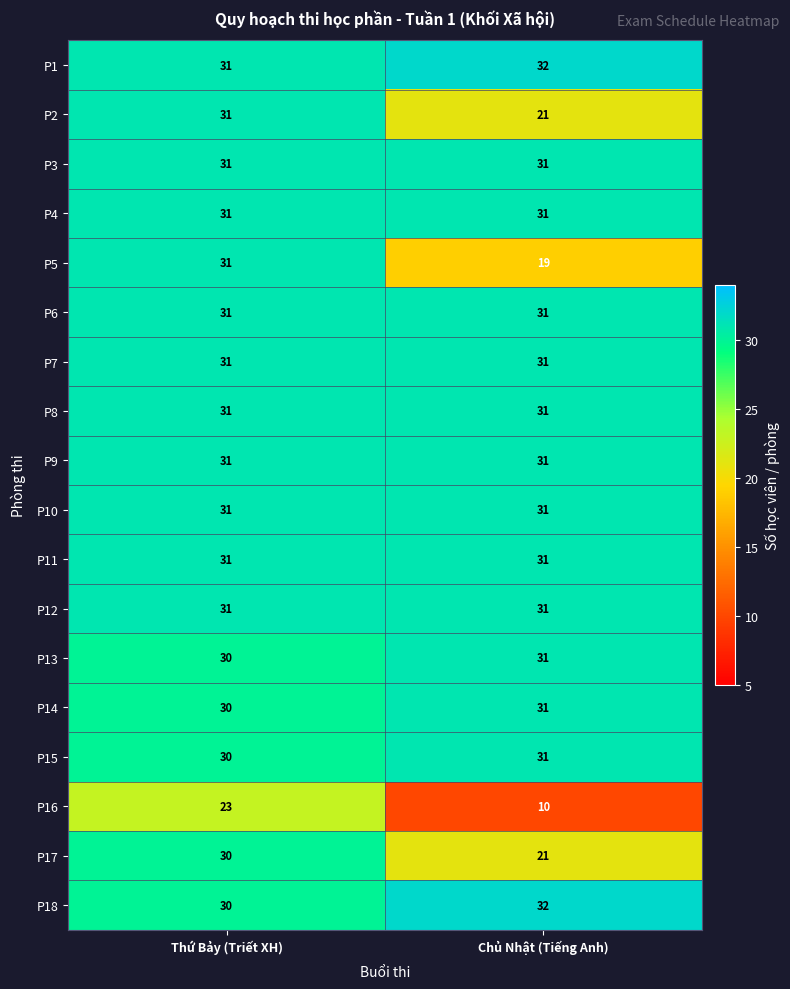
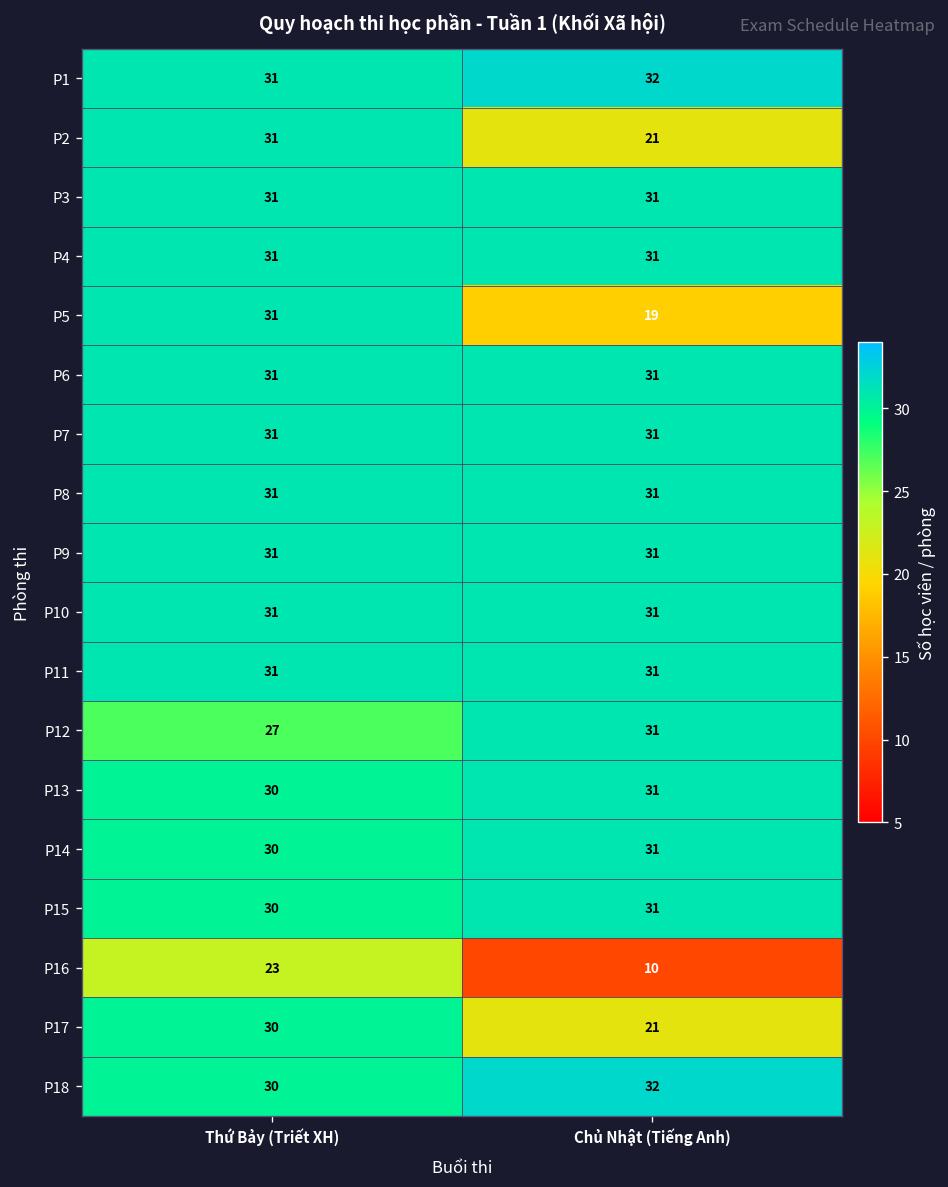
  {
    "P1": {
      "Thứ Bảy (Triết XH)": 31,
      "Chủ Nhật (Tiếng Anh)": 32
    },
    "P2": {
      "Thứ Bảy (Triết XH)": 31,
      "Chủ Nhật (Tiếng Anh)": 21
    },
    "P3": {
      "Thứ Bảy (Triết XH)": 31,
      "Chủ Nhật (Tiếng Anh)": 31
    },
    "P4": {
      "Thứ Bảy (Triết XH)": 31,
      "Chủ Nhật (Tiếng Anh)": 31
    },
    "P5": {
      "Thứ Bảy (Triết XH)": 31,
      "Chủ Nhật (Tiếng Anh)": 19
    },
    "P6": {
      "Thứ Bảy (Triết XH)": 31,
      "Chủ Nhật (Tiếng Anh)": 31
    },
    "P7": {
      "Thứ Bảy (Triết XH)": 31,
      "Chủ Nhật (Tiếng Anh)": 31
    },
    "P8": {
      "Thứ Bảy (Triết XH)": 31,
      "Chủ Nhật (Tiếng Anh)": 31
    },
    "P9": {
      "Thứ Bảy (Triết XH)": 31,
      "Chủ Nhật (Tiếng Anh)": 31
    },
    "P10": {
      "Thứ Bảy (Triết XH)": 31,
      "Chủ Nhật (Tiếng Anh)": 31
    },
    "P11": {
      "Thứ Bảy (Triết XH)": 31,
      "Chủ Nhật (Tiếng Anh)": 31
    },
    "P12": {
-     "Thứ Bảy (Triết XH)": 31,
+     "Thứ Bảy (Triết XH)": 27,
      "Chủ Nhật (Tiếng Anh)": 31
    },
    "P13": {
      "Thứ Bảy (Triết XH)": 30,
      "Chủ Nhật (Tiếng Anh)": 31
    },
    "P14": {
      "Thứ Bảy (Triết XH)": 30,
      "Chủ Nhật (Tiếng Anh)": 31
    },
    "P15": {
      "Thứ Bảy (Triết XH)": 30,
      "Chủ Nhật (Tiếng Anh)": 31
    },
    "P16": {
      "Thứ Bảy (Triết XH)": 23,
      "Chủ Nhật (Tiếng Anh)": 10
    },
    "P17": {
      "Thứ Bảy (Triết XH)": 30,
      "Chủ Nhật (Tiếng Anh)": 21
    },
    "P18": {
      "Thứ Bảy (Triết XH)": 30,
      "Chủ Nhật (Tiếng Anh)": 32
    }
  }
